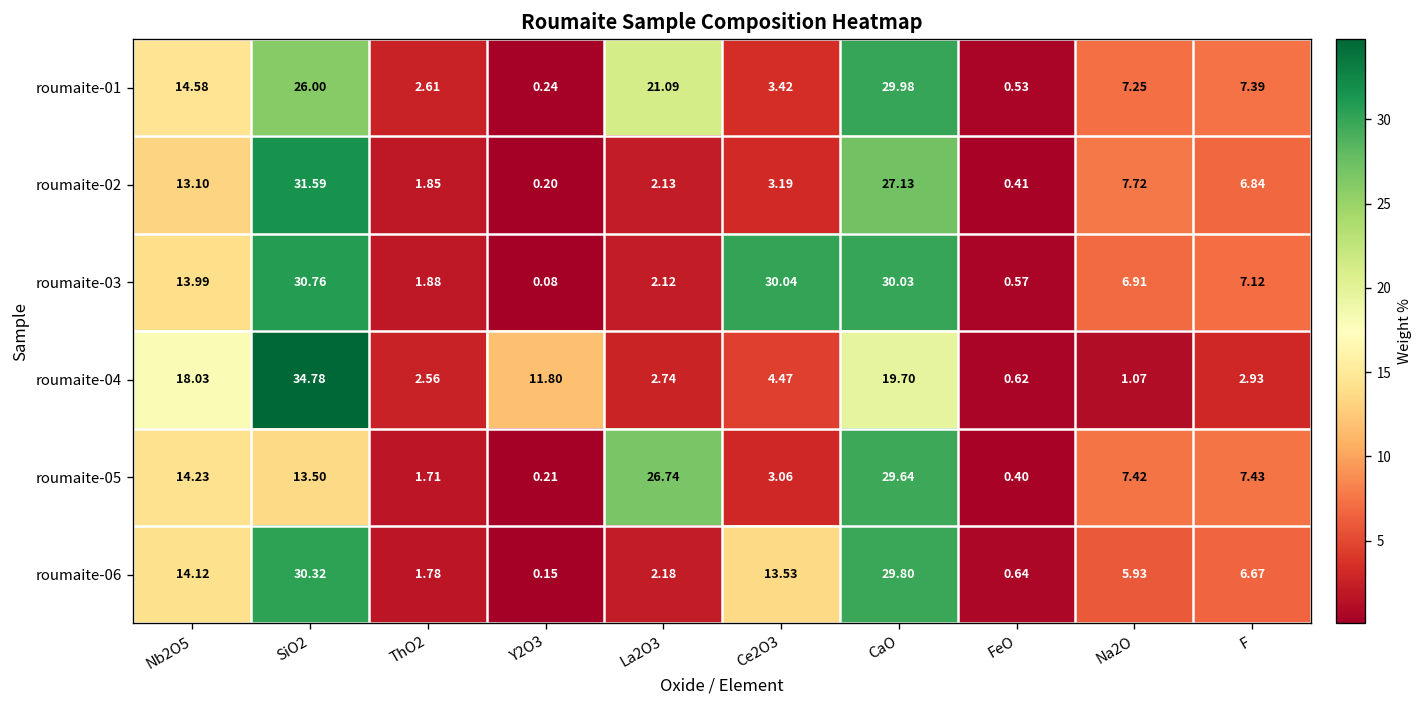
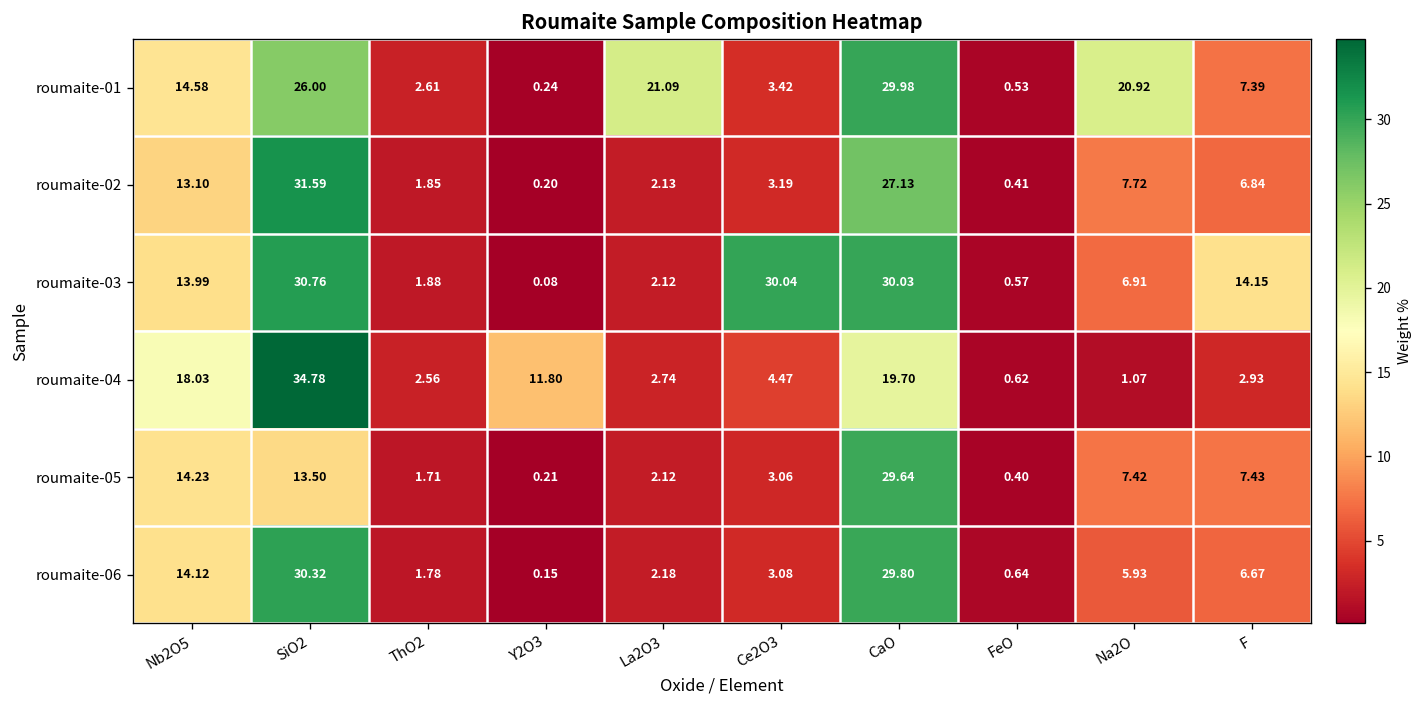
  {
    "roumaite-01": {
      "Nb2O5": 14.58,
      "SiO2": 26.00,
      "ThO2": 2.61,
      "Y2O3": 0.24,
      "La2O3": 21.09,
      "Ce2O3": 3.42,
      "CaO": 29.98,
      "FeO": 0.53,
-     "Na2O": 7.25,
+     "Na2O": 20.92,
      "F": 7.39
    },
    "roumaite-02": {
      "Nb2O5": 13.10,
      "SiO2": 31.59,
      "ThO2": 1.85,
      "Y2O3": 0.20,
      "La2O3": 2.13,
      "Ce2O3": 3.19,
      "CaO": 27.13,
      "FeO": 0.41,
      "Na2O": 7.72,
      "F": 6.84
    },
    "roumaite-03": {
      "Nb2O5": 13.99,
      "SiO2": 30.76,
      "ThO2": 1.88,
      "Y2O3": 0.08,
      "La2O3": 2.12,
      "Ce2O3": 30.04,
      "CaO": 30.03,
      "FeO": 0.57,
      "Na2O": 6.91,
-     "F": 7.12
+     "F": 14.15
    },
    "roumaite-04": {
      "Nb2O5": 18.03,
      "SiO2": 34.78,
      "ThO2": 2.56,
      "Y2O3": 11.80,
      "La2O3": 2.74,
      "Ce2O3": 4.47,
      "CaO": 19.70,
      "FeO": 0.62,
      "Na2O": 1.07,
      "F": 2.93
    },
    "roumaite-05": {
      "Nb2O5": 14.23,
      "SiO2": 13.50,
      "ThO2": 1.71,
      "Y2O3": 0.21,
-     "La2O3": 26.74,
+     "La2O3": 2.12,
      "Ce2O3": 3.06,
      "CaO": 29.64,
      "FeO": 0.40,
      "Na2O": 7.42,
      "F": 7.43
    },
    "roumaite-06": {
      "Nb2O5": 14.12,
      "SiO2": 30.32,
      "ThO2": 1.78,
      "Y2O3": 0.15,
      "La2O3": 2.18,
-     "Ce2O3": 13.53,
+     "Ce2O3": 3.08,
      "CaO": 29.80,
      "FeO": 0.64,
      "Na2O": 5.93,
      "F": 6.67
    }
  }
